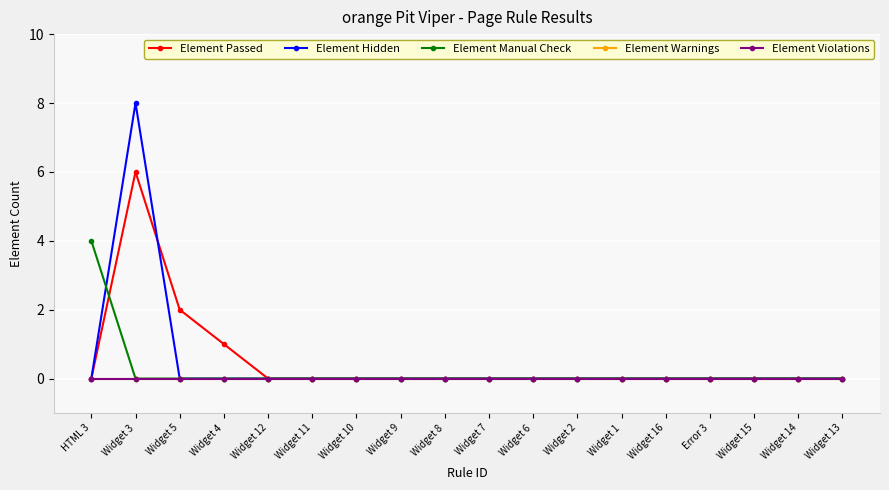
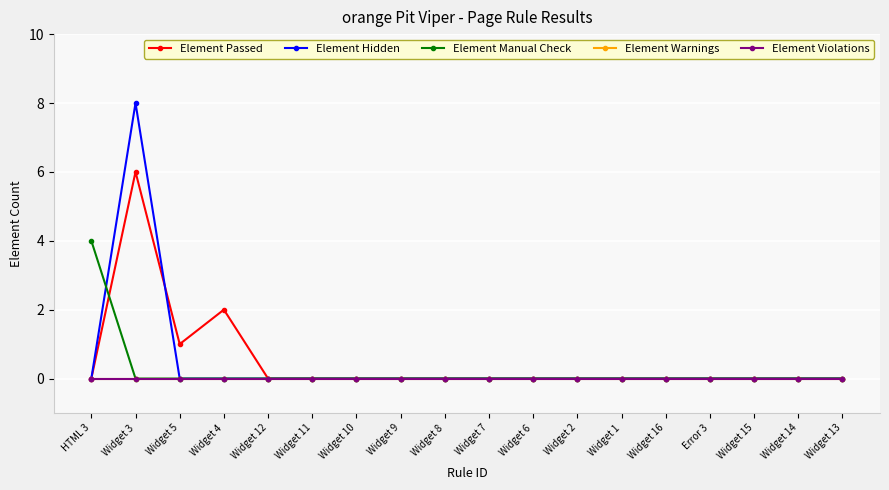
  {
    "Element Passed": {
      "Widget 3": 6,
-     "Widget 5": 2,
-     "Widget 4": 1
+     "Widget 5": 1,
+     "Widget 4": 2
    },
    "Element Hidden": {
      "Widget 3": 8
    },
    "Element Manual Check": {
      "HTML 3": 4
    }
  }
